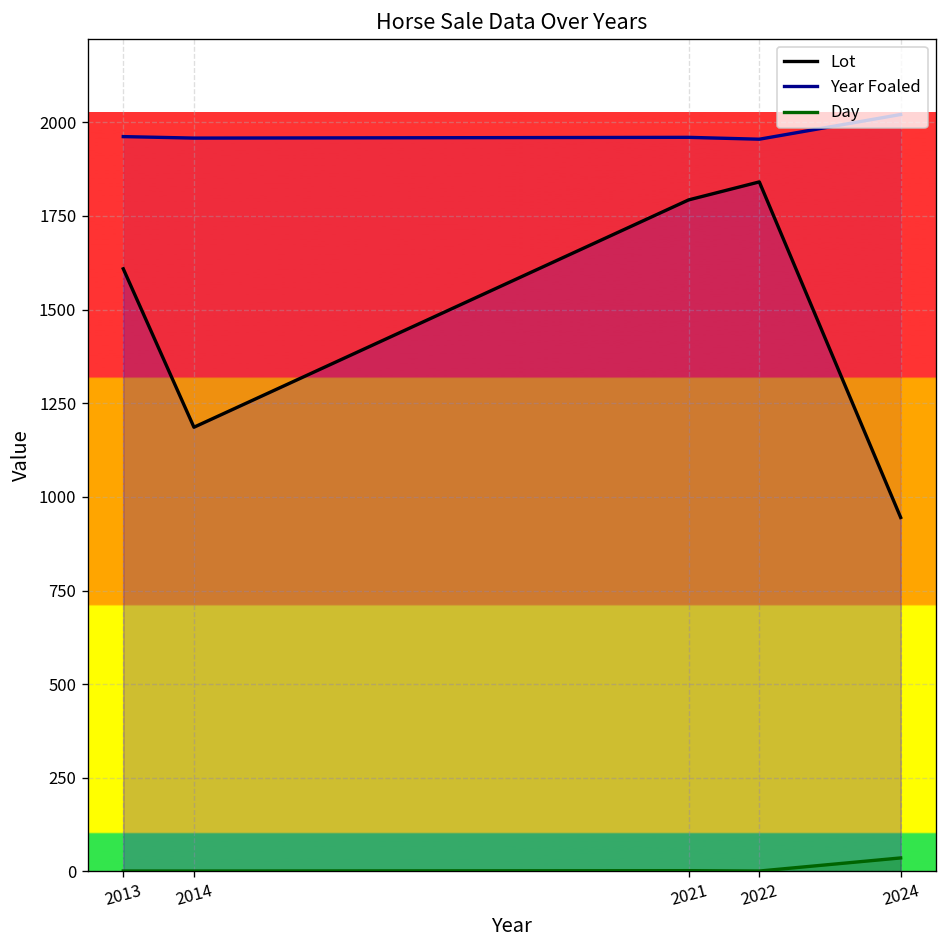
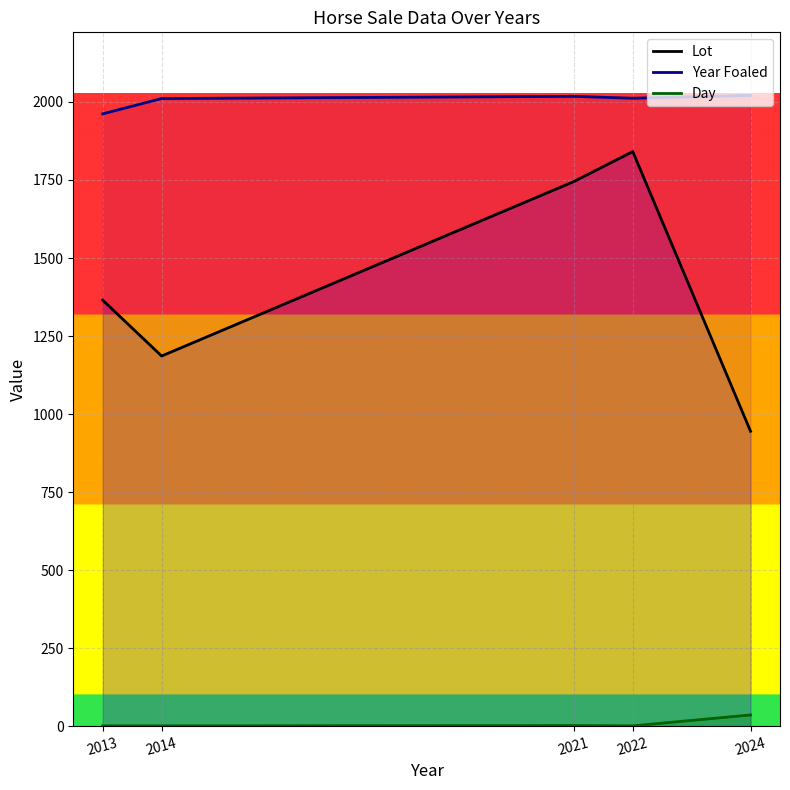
  {
    "Lot": {
-     "2013": 1610,
+     "2013": 1370,
      "2014": 1190,
-     "2021": 1790,
+     "2021": 1750,
      "2022": 1840,
      "2024": 950
    },
    "Year Foaled": {
      "2013": 1960,
-     "2014": 1960,
-     "2021": 1960,
-     "2022": 1960
+     "2014": 2010,
+     "2021": 2020,
+     "2022": 2010
    },
    "Day": {
      "2013": 0,
      "2014": 0,
      "2021": 0,
      "2022": 0,
      "2024": 40
    }
  }
